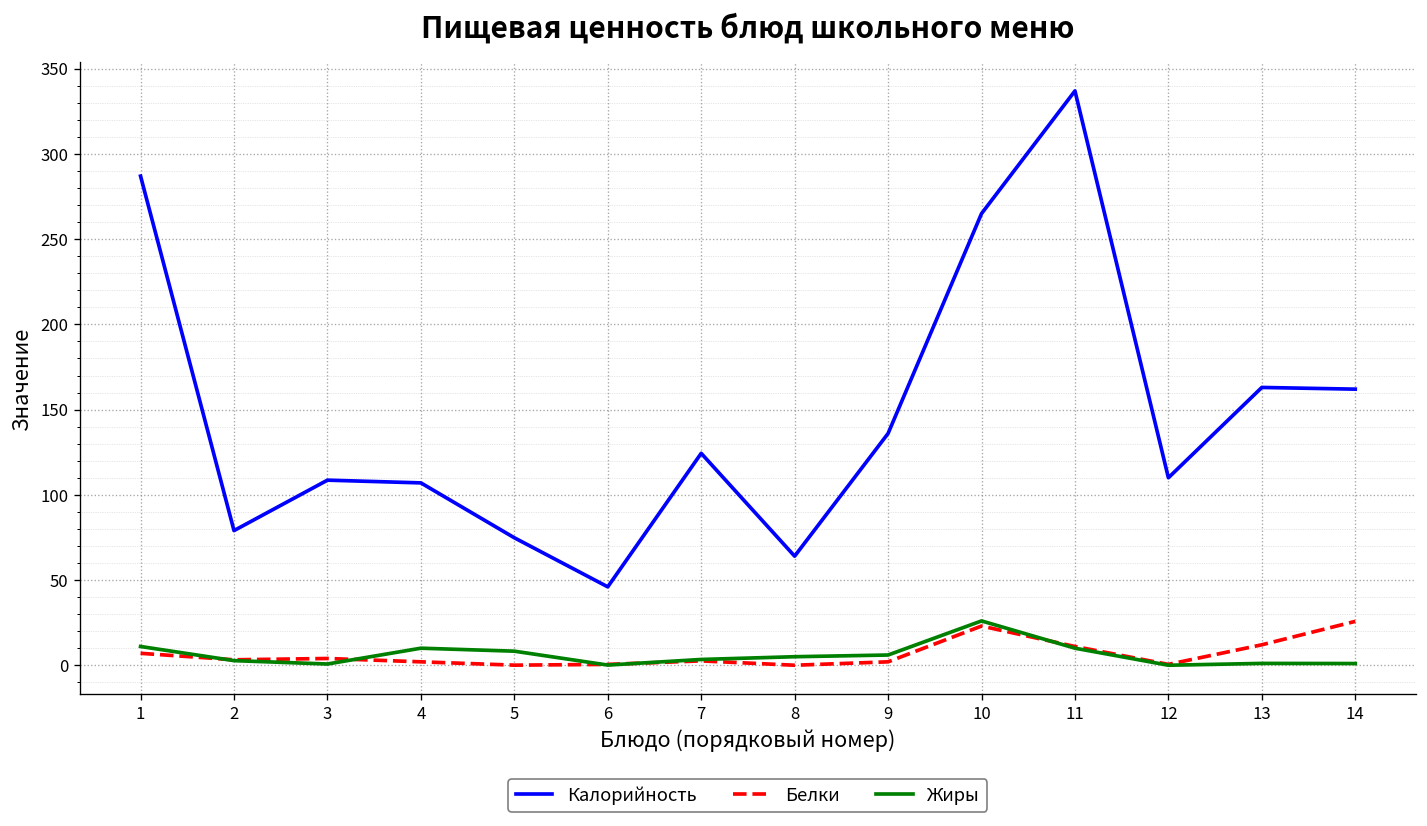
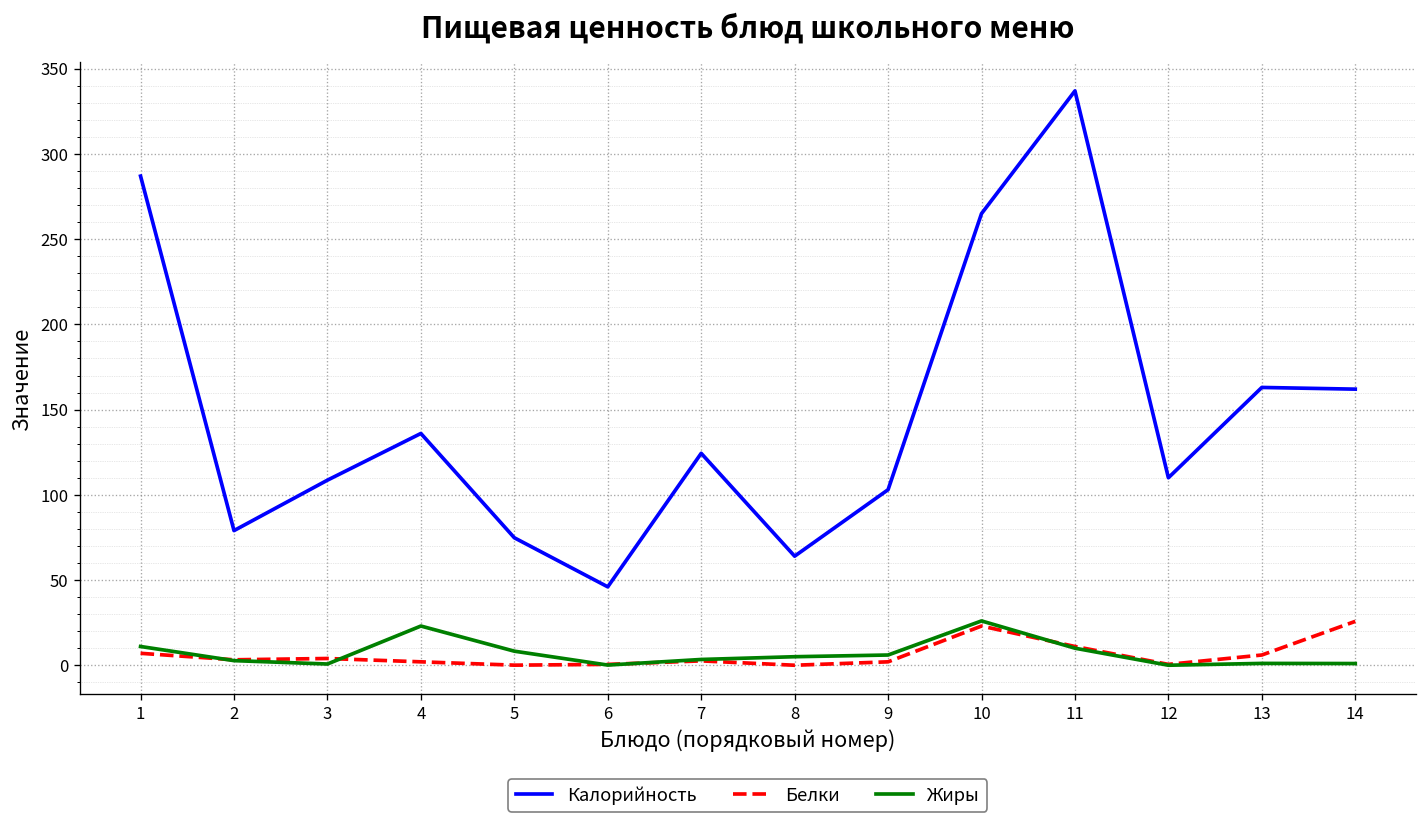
  {
    "Калорийность": {
      "1": 287,
      "2": 79,
      "3": 109,
-     "4": 107,
+     "4": 136,
      "5": 75,
      "6": 46,
      "7": 124,
      "8": 64,
-     "9": 136,
+     "9": 103,
      "10": 265,
      "11": 337,
      "12": 110,
      "13": 163,
      "14": 162
    },
    "Белки": {
      "1": 7,
      "3": 4,
      "4": 2,
      "5": 0,
      "8": 0,
      "9": 2,
      "10": 23,
-     "13": 12,
+     "13": 6,
      "14": 26
    },
    "Жиры": {
      "1": 11,
      "3": 1,
-     "4": 10,
+     "4": 23,
      "5": 8,
      "8": 5,
      "9": 6,
      "10": 26,
      "13": 1,
      "14": 1
    }
  }
